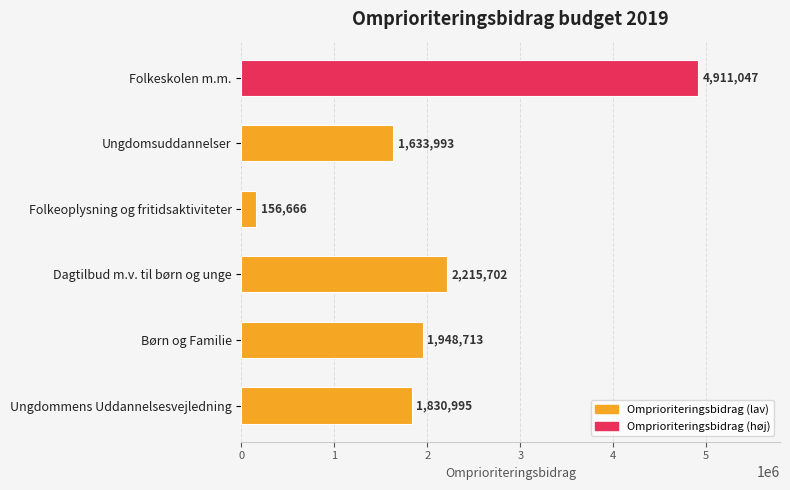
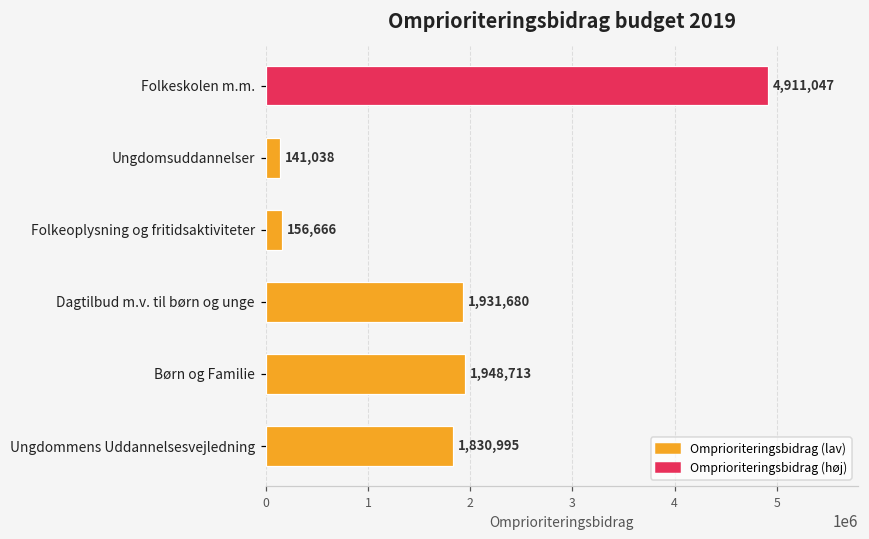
  {
    "Folkeskolen m.m.": "4,911,047",
-   "Ungdomsuddannelser": "1,633,993",
+   "Ungdomsuddannelser": "141,038",
    "Folkeoplysning og fritidsaktiviteter": "156,666",
-   "Dagtilbud m.v. til børn og unge": "2,215,702",
+   "Dagtilbud m.v. til børn og unge": "1,931,680",
    "Børn og Familie": "1,948,713",
    "Ungdommens Uddannelsesvejledning": "1,830,995"
  }
